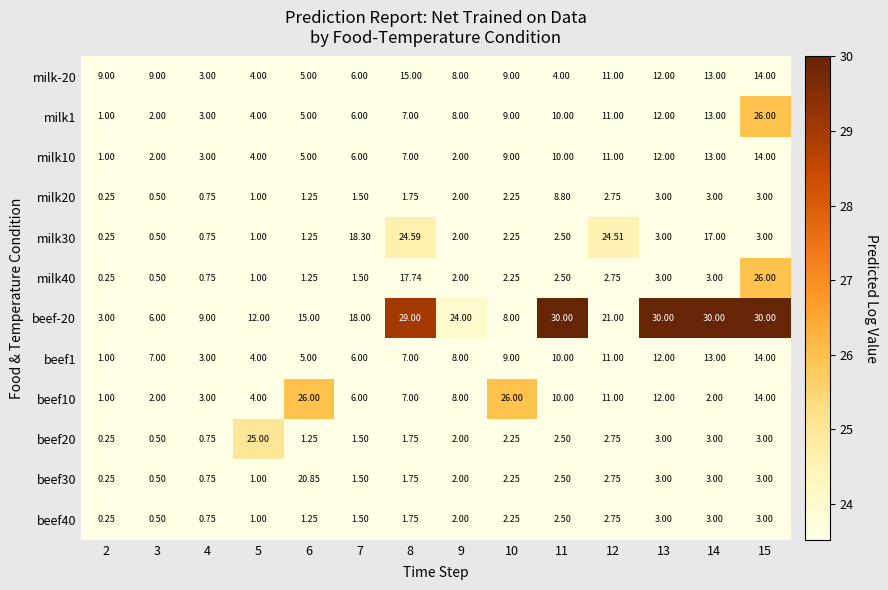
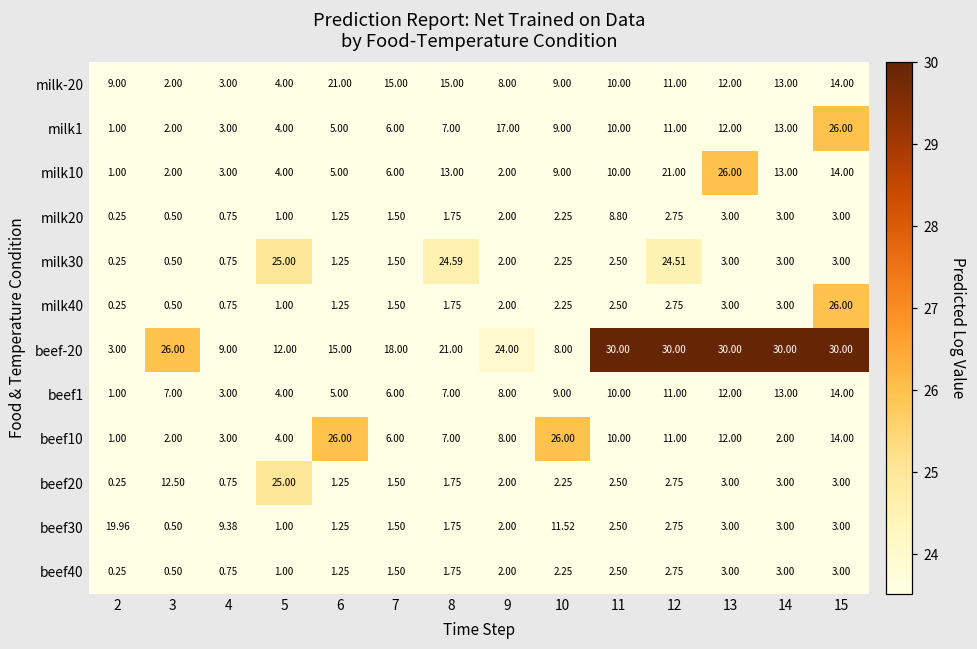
  {
    "milk-20": {
      "2": 9.00,
-     "3": 9.00,
+     "3": 2.00,
      "4": 3.00,
      "5": 4.00,
-     "6": 5.00,
-     "7": 6.00,
+     "6": 21.00,
+     "7": 15.00,
      "8": 15.00,
      "9": 8.00,
      "10": 9.00,
-     "11": 4.00,
+     "11": 10.00,
      "12": 11.00,
      "13": 12.00,
      "14": 13.00,
      "15": 14.00
    },
    "milk1": {
      "2": 1.00,
      "3": 2.00,
      "4": 3.00,
      "5": 4.00,
      "6": 5.00,
      "7": 6.00,
      "8": 7.00,
-     "9": 8.00,
+     "9": 17.00,
      "10": 9.00,
      "11": 10.00,
      "12": 11.00,
      "13": 12.00,
      "14": 13.00,
      "15": 26.00
    },
    "milk10": {
      "2": 1.00,
      "3": 2.00,
      "4": 3.00,
      "5": 4.00,
      "6": 5.00,
      "7": 6.00,
-     "8": 7.00,
+     "8": 13.00,
      "9": 2.00,
      "10": 9.00,
      "11": 10.00,
-     "12": 11.00,
-     "13": 12.00,
+     "12": 21.00,
+     "13": 26.00,
      "14": 13.00,
      "15": 14.00
    },
    "milk20": {
      "2": 0.25,
      "3": 0.50,
      "4": 0.75,
      "5": 1.00,
      "6": 1.25,
      "7": 1.50,
      "8": 1.75,
      "9": 2.00,
      "10": 2.25,
      "11": 8.80,
      "12": 2.75,
      "13": 3.00,
      "14": 3.00,
      "15": 3.00
    },
    "milk30": {
      "2": 0.25,
      "3": 0.50,
      "4": 0.75,
-     "5": 1.00,
+     "5": 25.00,
      "6": 1.25,
-     "7": 18.30,
+     "7": 1.50,
      "8": 24.59,
      "9": 2.00,
      "10": 2.25,
      "11": 2.50,
      "12": 24.51,
      "13": 3.00,
-     "14": 17.00,
+     "14": 3.00,
      "15": 3.00
    },
    "milk40": {
      "2": 0.25,
      "3": 0.50,
      "4": 0.75,
      "5": 1.00,
      "6": 1.25,
      "7": 1.50,
-     "8": 17.74,
+     "8": 1.75,
      "9": 2.00,
      "10": 2.25,
      "11": 2.50,
      "12": 2.75,
      "13": 3.00,
      "14": 3.00,
      "15": 26.00
    },
    "beef-20": {
      "2": 3.00,
-     "3": 6.00,
+     "3": 26.00,
      "4": 9.00,
      "5": 12.00,
      "6": 15.00,
      "7": 18.00,
-     "8": 29.00,
+     "8": 21.00,
      "9": 24.00,
      "10": 8.00,
      "11": 30.00,
-     "12": 21.00,
+     "12": 30.00,
      "13": 30.00,
      "14": 30.00,
      "15": 30.00
    },
    "beef1": {
      "2": 1.00,
      "3": 7.00,
      "4": 3.00,
      "5": 4.00,
      "6": 5.00,
      "7": 6.00,
      "8": 7.00,
      "9": 8.00,
      "10": 9.00,
      "11": 10.00,
      "12": 11.00,
      "13": 12.00,
      "14": 13.00,
      "15": 14.00
    },
    "beef10": {
      "2": 1.00,
      "3": 2.00,
      "4": 3.00,
      "5": 4.00,
      "6": 26.00,
      "7": 6.00,
      "8": 7.00,
      "9": 8.00,
      "10": 26.00,
      "11": 10.00,
      "12": 11.00,
      "13": 12.00,
      "14": 2.00,
      "15": 14.00
    },
    "beef20": {
      "2": 0.25,
-     "3": 0.50,
+     "3": 12.50,
      "4": 0.75,
      "5": 25.00,
      "6": 1.25,
      "7": 1.50,
      "8": 1.75,
      "9": 2.00,
      "10": 2.25,
      "11": 2.50,
      "12": 2.75,
      "13": 3.00,
      "14": 3.00,
      "15": 3.00
    },
    "beef30": {
-     "2": 0.25,
+     "2": 19.96,
      "3": 0.50,
-     "4": 0.75,
+     "4": 9.38,
      "5": 1.00,
-     "6": 20.85,
+     "6": 1.25,
      "7": 1.50,
      "8": 1.75,
      "9": 2.00,
-     "10": 2.25,
+     "10": 11.52,
      "11": 2.50,
      "12": 2.75,
      "13": 3.00,
      "14": 3.00,
      "15": 3.00
    },
    "beef40": {
      "2": 0.25,
      "3": 0.50,
      "4": 0.75,
      "5": 1.00,
      "6": 1.25,
      "7": 1.50,
      "8": 1.75,
      "9": 2.00,
      "10": 2.25,
      "11": 2.50,
      "12": 2.75,
      "13": 3.00,
      "14": 3.00,
      "15": 3.00
    }
  }
